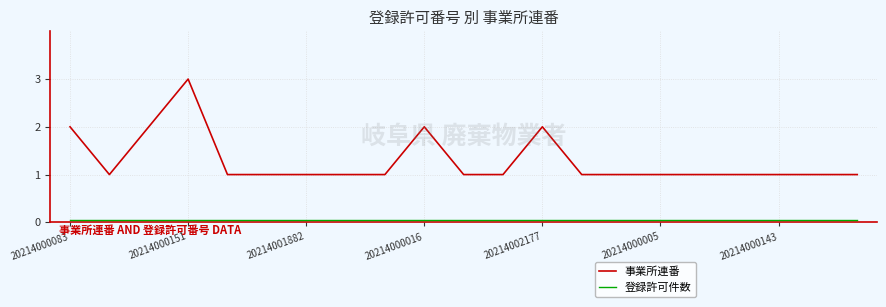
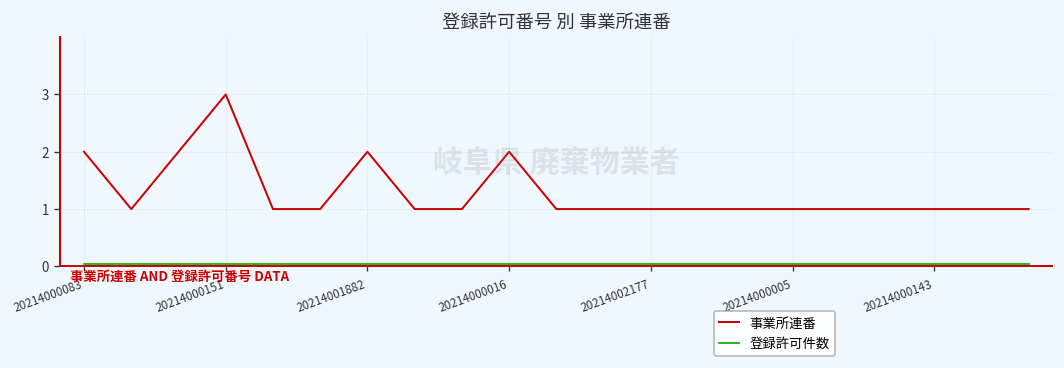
  {
    "事業所連番": {
      "20214000083": 2,
-     "20214001882": 1,
+     "20214001882": 2,
      "20214000016": 2,
-     "20214002177": 2,
+     "20214002177": 1,
      "20214000005": 1,
      "20214000143": 1
    },
    "登録許可件数": {
      "20214000083": 0,
      "20214001882": 0,
      "20214000016": 0,
      "20214002177": 0,
      "20214000005": 0,
      "20214000143": 0
    }
  }
